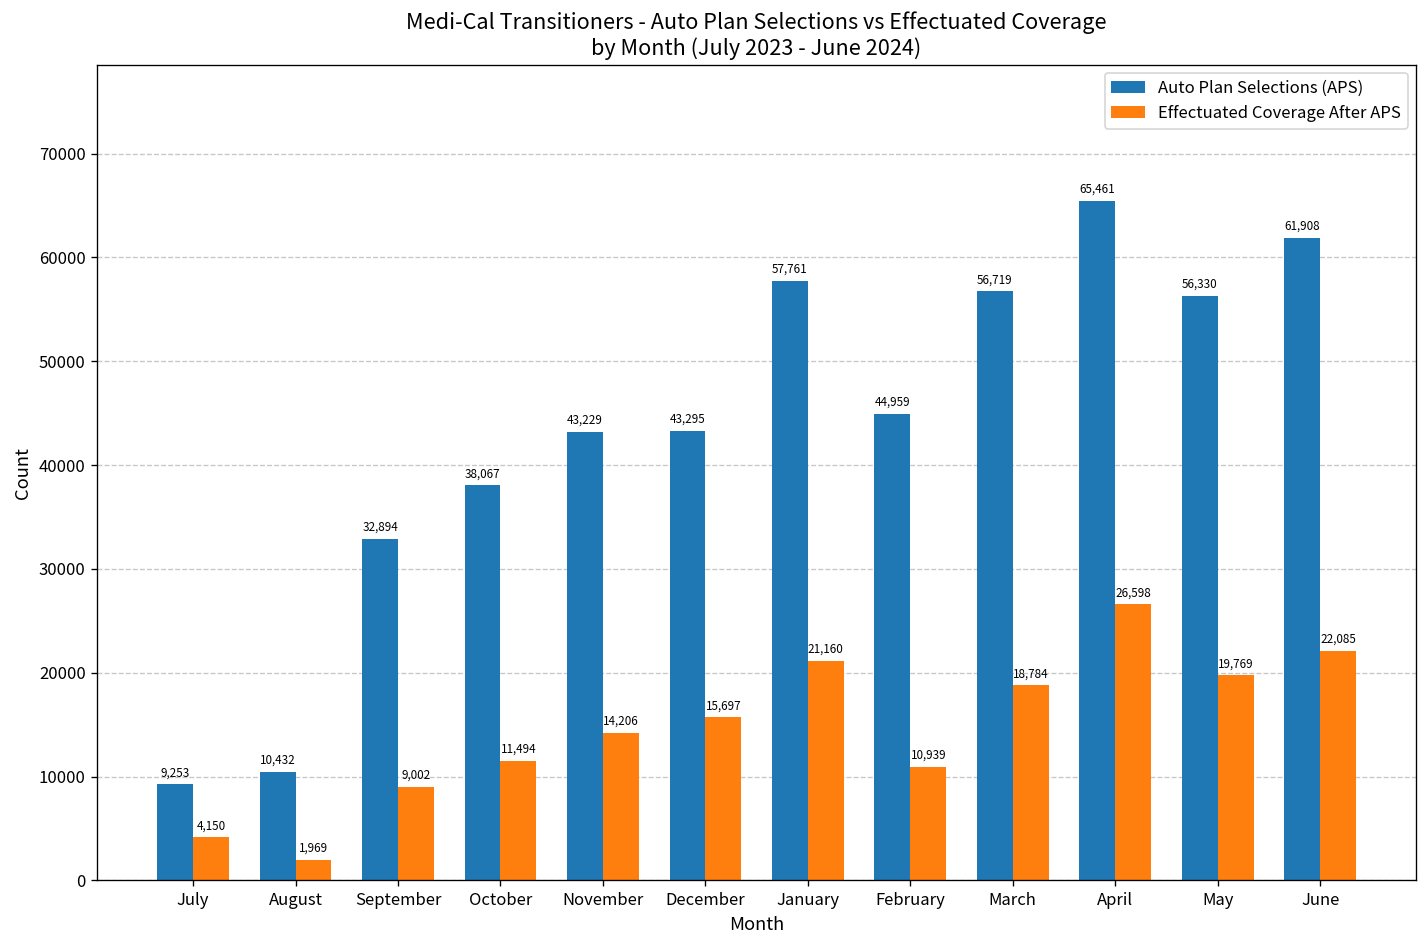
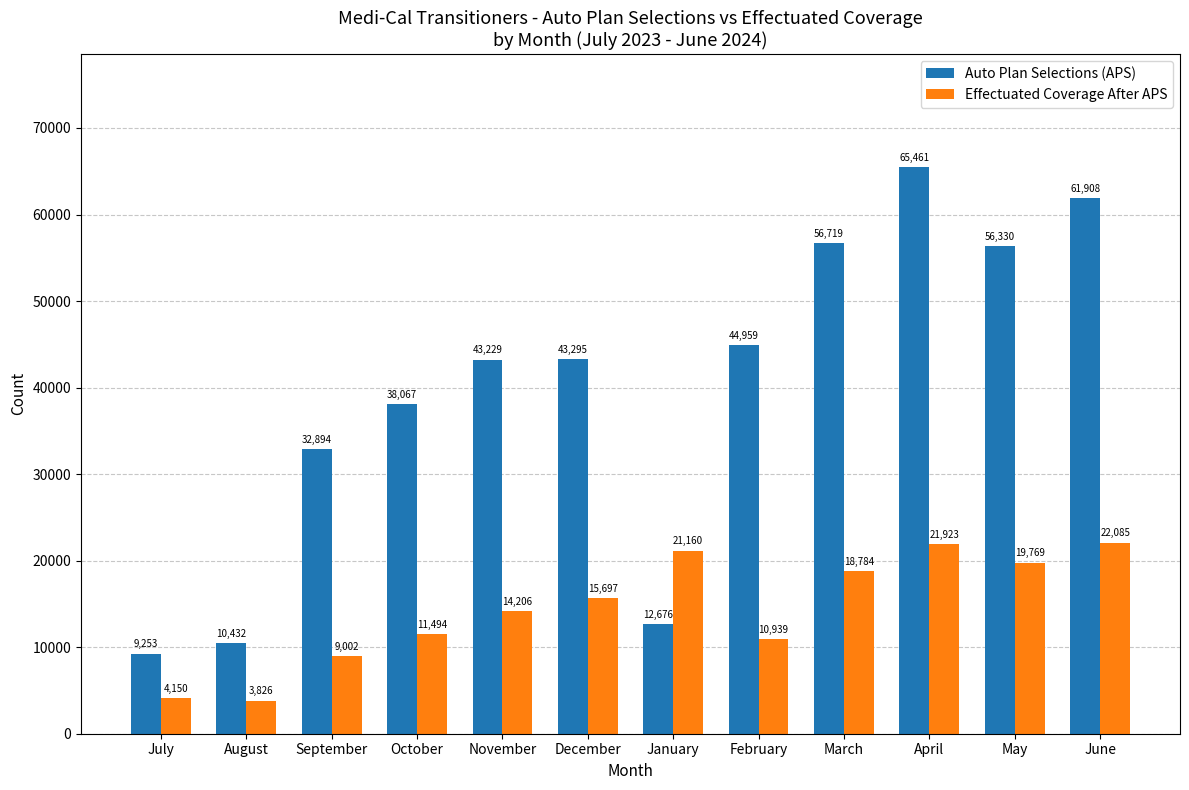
  {
    "Auto Plan Selections (APS)": {
      "July": "9,253",
      "August": "10,432",
      "September": "32,894",
      "October": "38,067",
      "November": "43,229",
      "December": "43,295",
-     "January": "57,761",
+     "January": "12,676",
      "February": "44,959",
      "March": "56,719",
      "April": "65,461",
      "May": "56,330",
      "June": "61,908"
    },
    "Effectuated Coverage After APS": {
      "July": "4,150",
-     "August": "1,969",
+     "August": "3,826",
      "September": "9,002",
      "October": "11,494",
      "November": "14,206",
      "December": "15,697",
      "January": "21,160",
      "February": "10,939",
      "March": "18,784",
-     "April": "26,598",
+     "April": "21,923",
      "May": "19,769",
      "June": "22,085"
    }
  }
